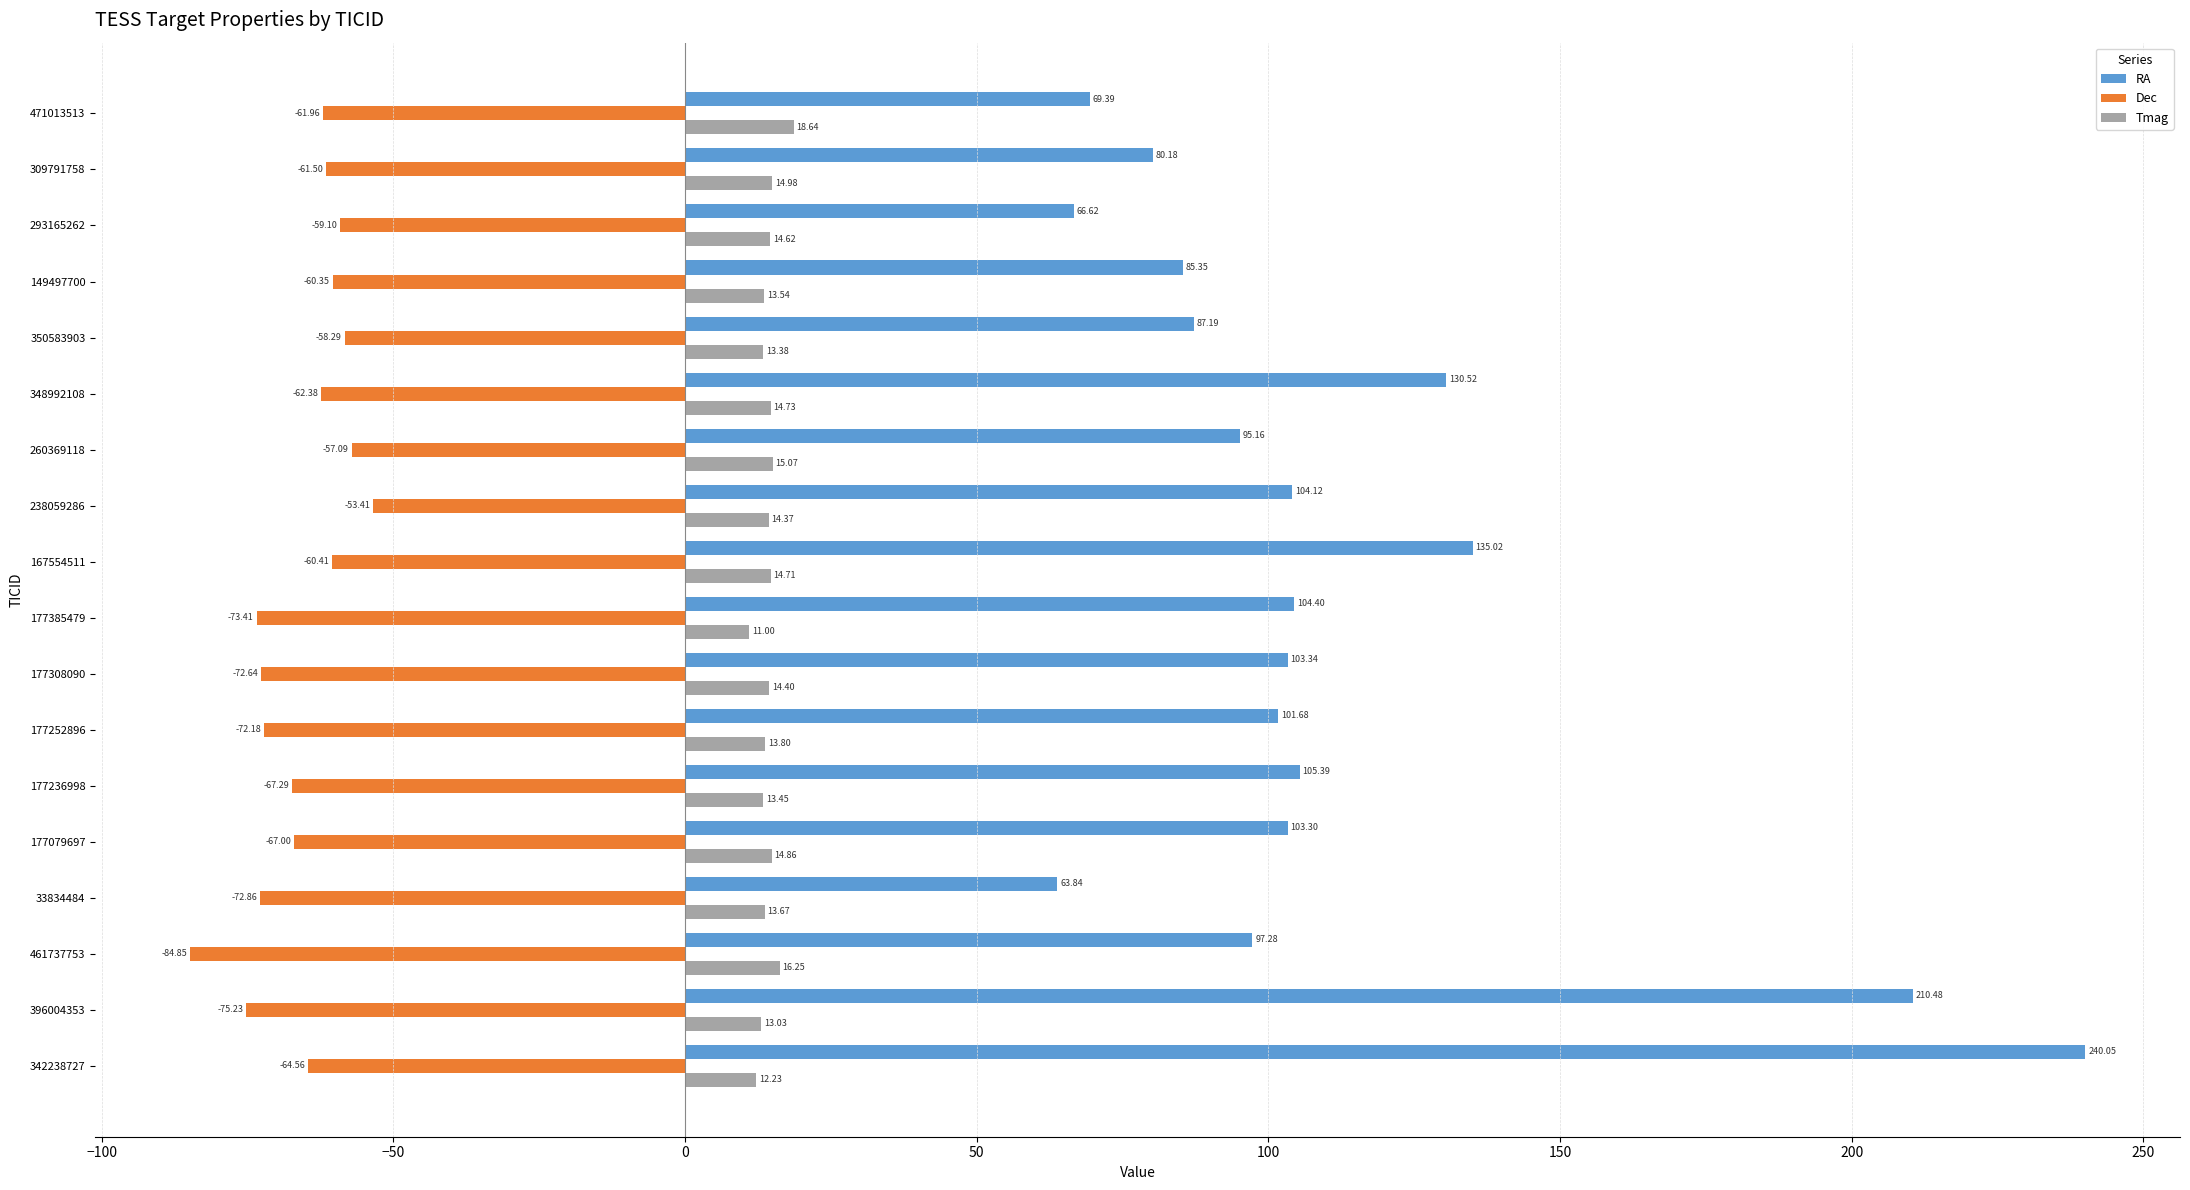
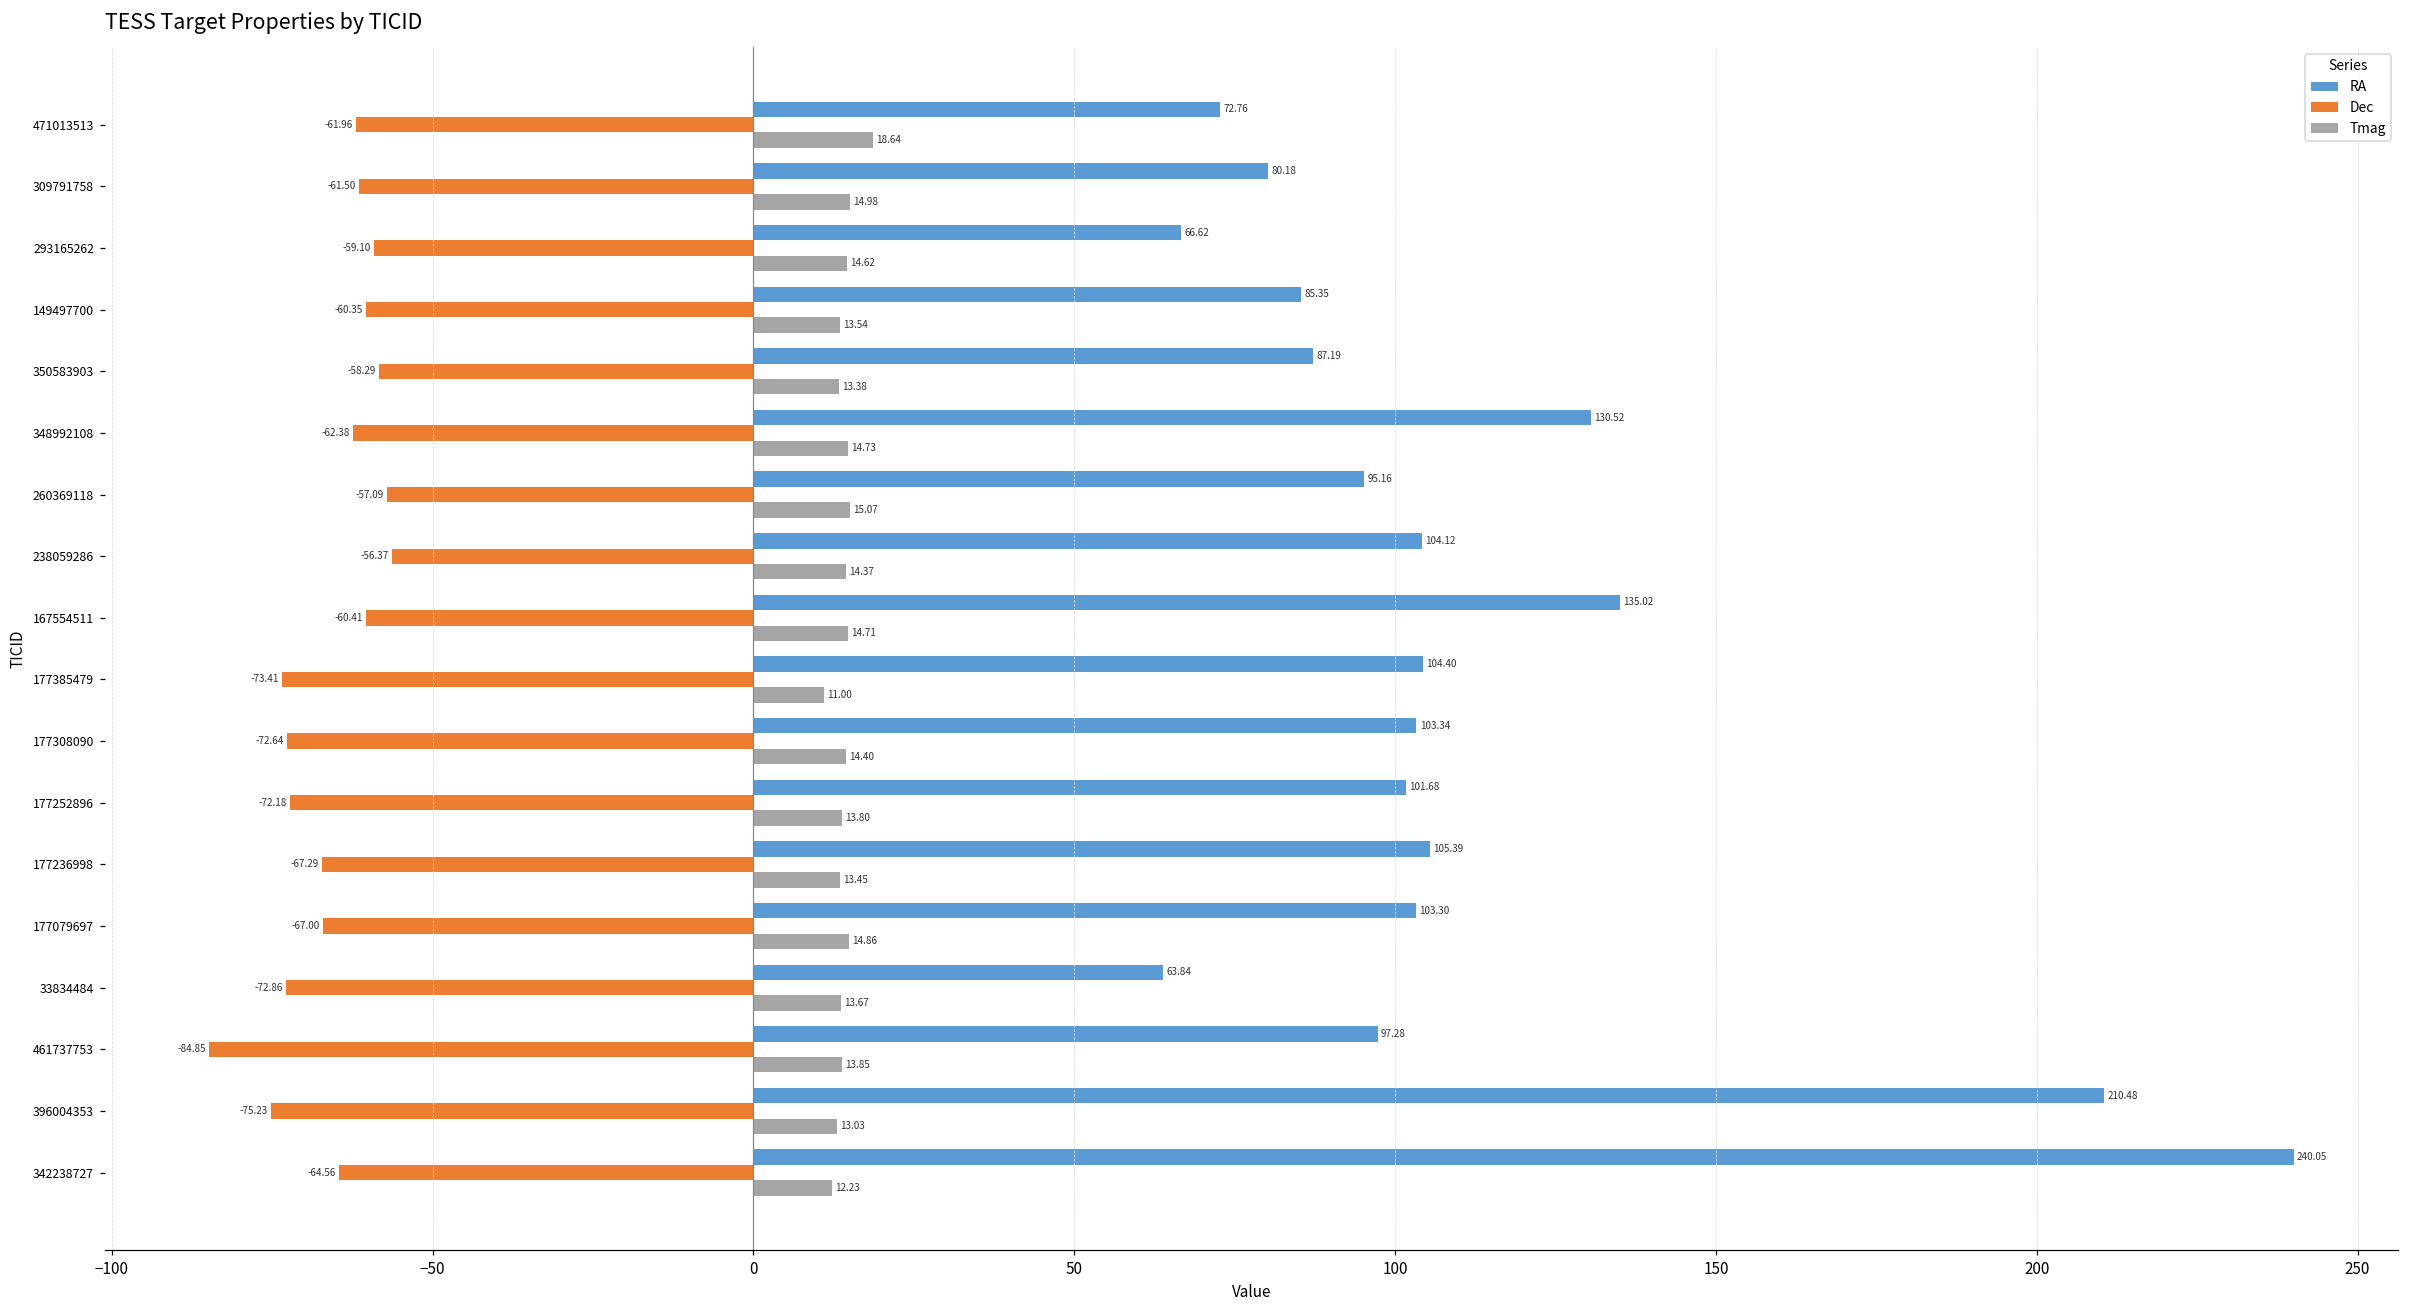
  {
    "RA": {
-     "471013513": 69.39,
+     "471013513": 72.76,
      "309791758": 80.18,
      "293165262": 66.62,
      "149497700": 85.35,
      "350583903": 87.19,
      "348992108": 130.52,
      "260369118": 95.16,
      "238059286": 104.12,
      "167554511": 135.02,
      "177385479": 104.40,
      "177308090": 103.34,
      "177252896": 101.68,
      "177236998": 105.39,
      "177079697": 103.30,
      "33834484": 63.84,
      "461737753": 97.28,
      "396004353": 210.48,
      "342238727": 240.05
    },
    "Dec": {
      "471013513": -61.96,
      "309791758": -61.50,
      "293165262": -59.10,
      "149497700": -60.35,
      "350583903": -58.29,
      "348992108": -62.38,
      "260369118": -57.09,
-     "238059286": -53.41,
+     "238059286": -56.37,
      "167554511": -60.41,
      "177385479": -73.41,
      "177308090": -72.64,
      "177252896": -72.18,
      "177236998": -67.29,
      "177079697": -67.00,
      "33834484": -72.86,
      "461737753": -84.85,
      "396004353": -75.23,
      "342238727": -64.56
    },
    "Tmag": {
      "471013513": 18.64,
      "309791758": 14.98,
      "293165262": 14.62,
      "149497700": 13.54,
      "350583903": 13.38,
      "348992108": 14.73,
      "260369118": 15.07,
      "238059286": 14.37,
      "167554511": 14.71,
      "177385479": 11.00,
      "177308090": 14.40,
      "177252896": 13.80,
      "177236998": 13.45,
      "177079697": 14.86,
      "33834484": 13.67,
-     "461737753": 16.25,
+     "461737753": 13.85,
      "396004353": 13.03,
      "342238727": 12.23
    }
  }
